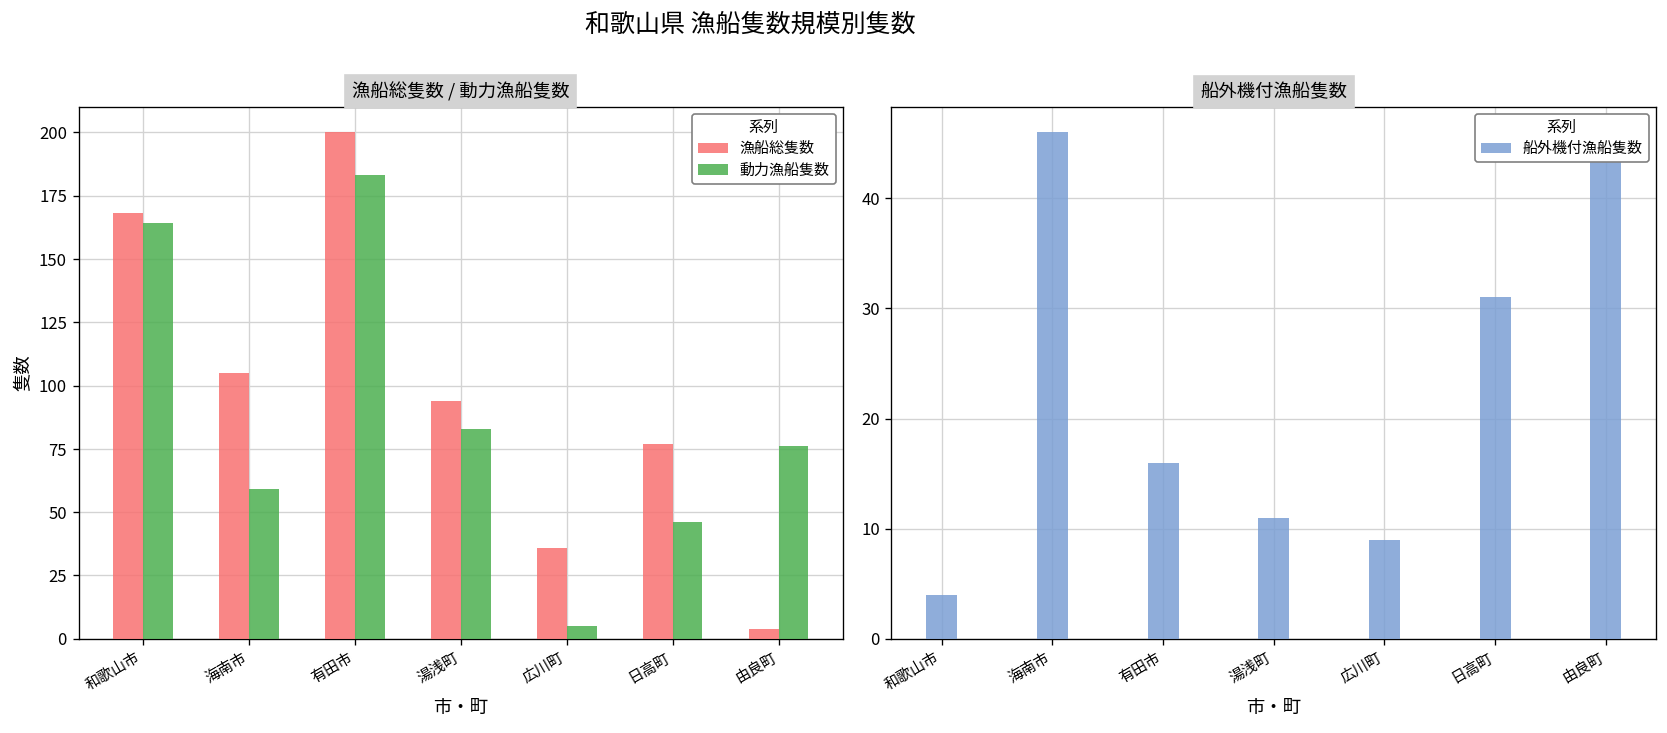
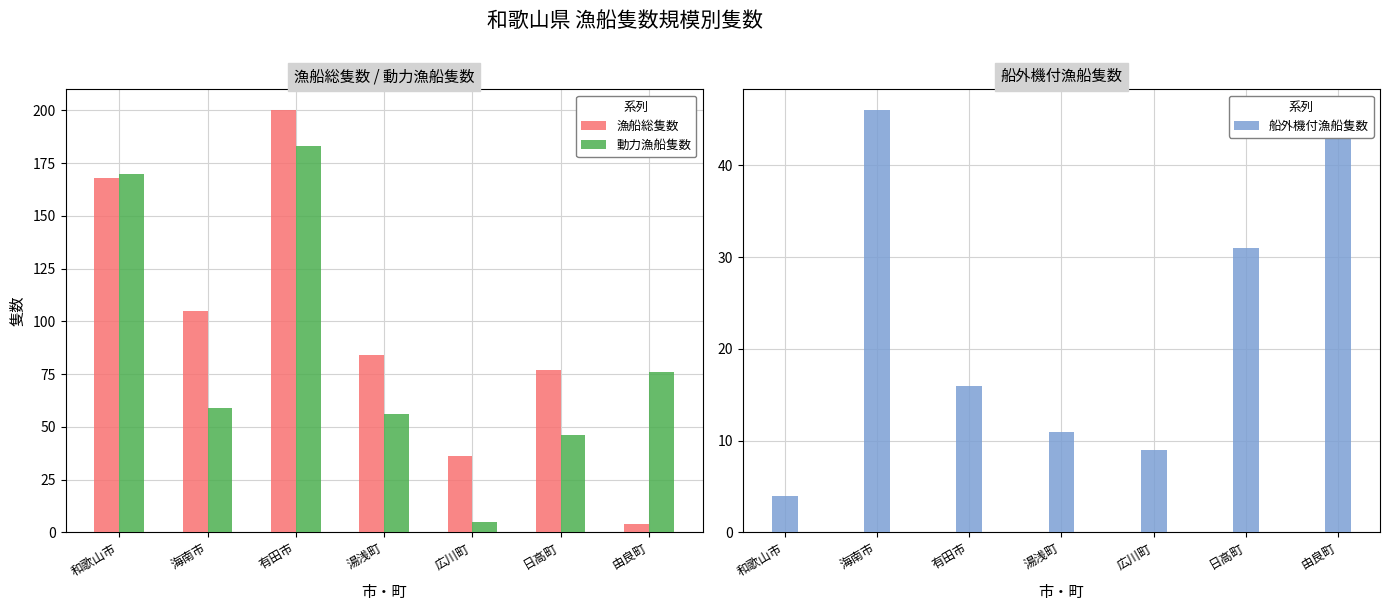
  {
    "漁船総隻数 / 動力漁船隻数": {
      "漁船総隻数": {
        "和歌山市": 168,
        "海南市": 105,
        "有田市": 200,
-       "湯浅町": 94,
+       "湯浅町": 84,
        "広川町": 36,
        "日高町": 77,
        "由良町": 4
      },
      "動力漁船隻数": {
-       "和歌山市": 164,
+       "和歌山市": 170,
        "海南市": 59,
        "有田市": 183,
-       "湯浅町": 83,
+       "湯浅町": 56,
        "広川町": 5,
        "日高町": 46,
        "由良町": 76
      }
    },
    "船外機付漁船隻数": {
      "和歌山市": 4,
      "海南市": 46,
      "有田市": 16,
      "湯浅町": 11,
      "広川町": 9,
      "日高町": 31
    }
  }
